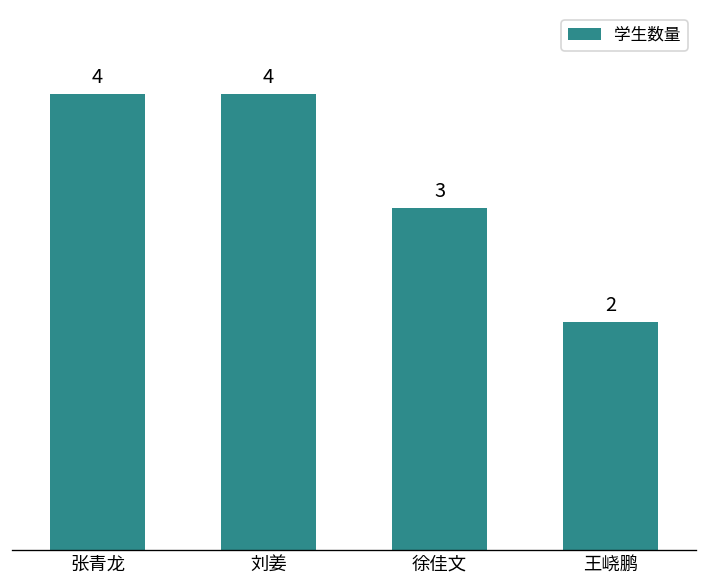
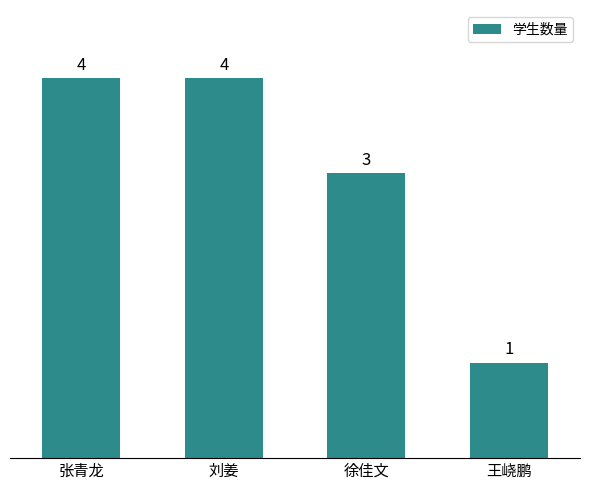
  {
    "张青龙": 4,
    "刘姜": 4,
    "徐佳文": 3,
-   "王峣鹏": 2
+   "王峣鹏": 1
  }
